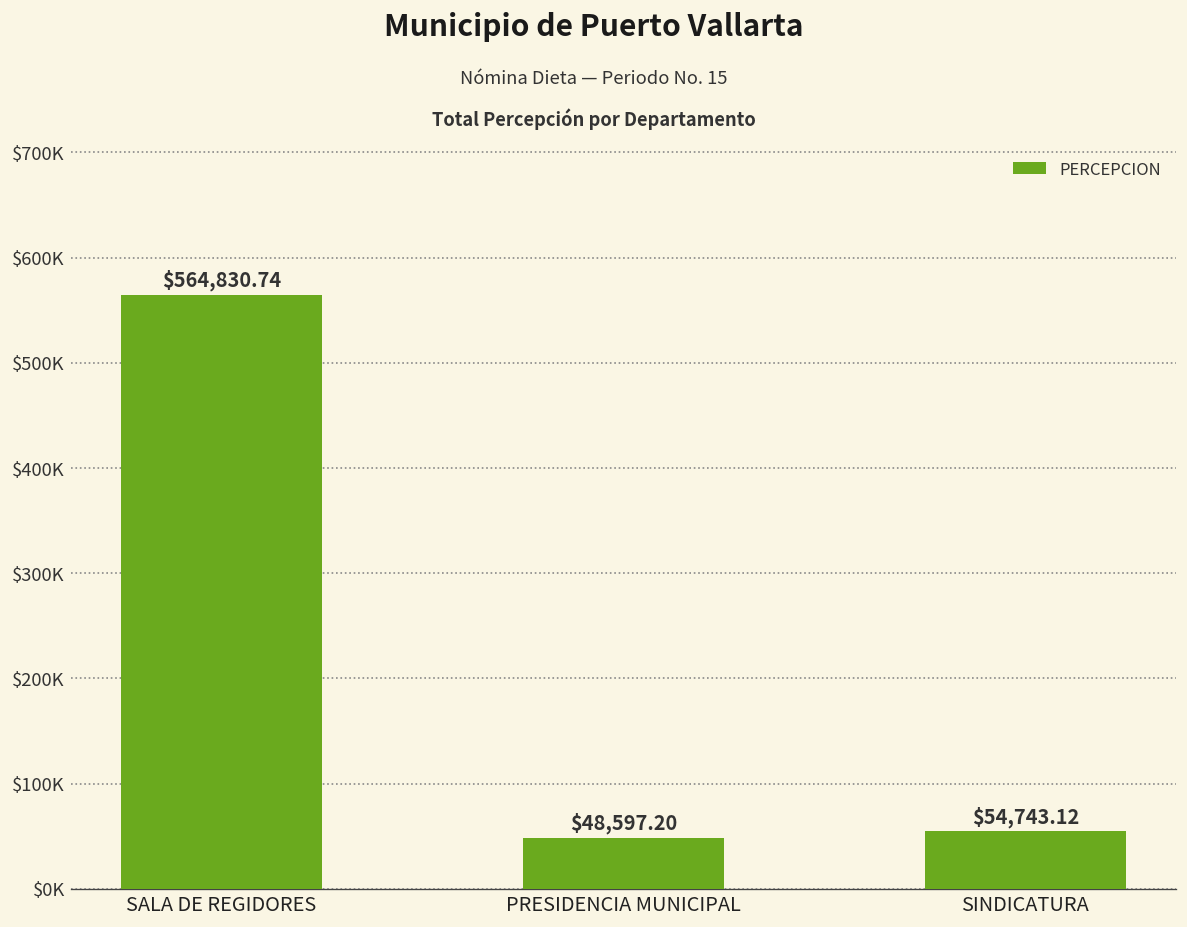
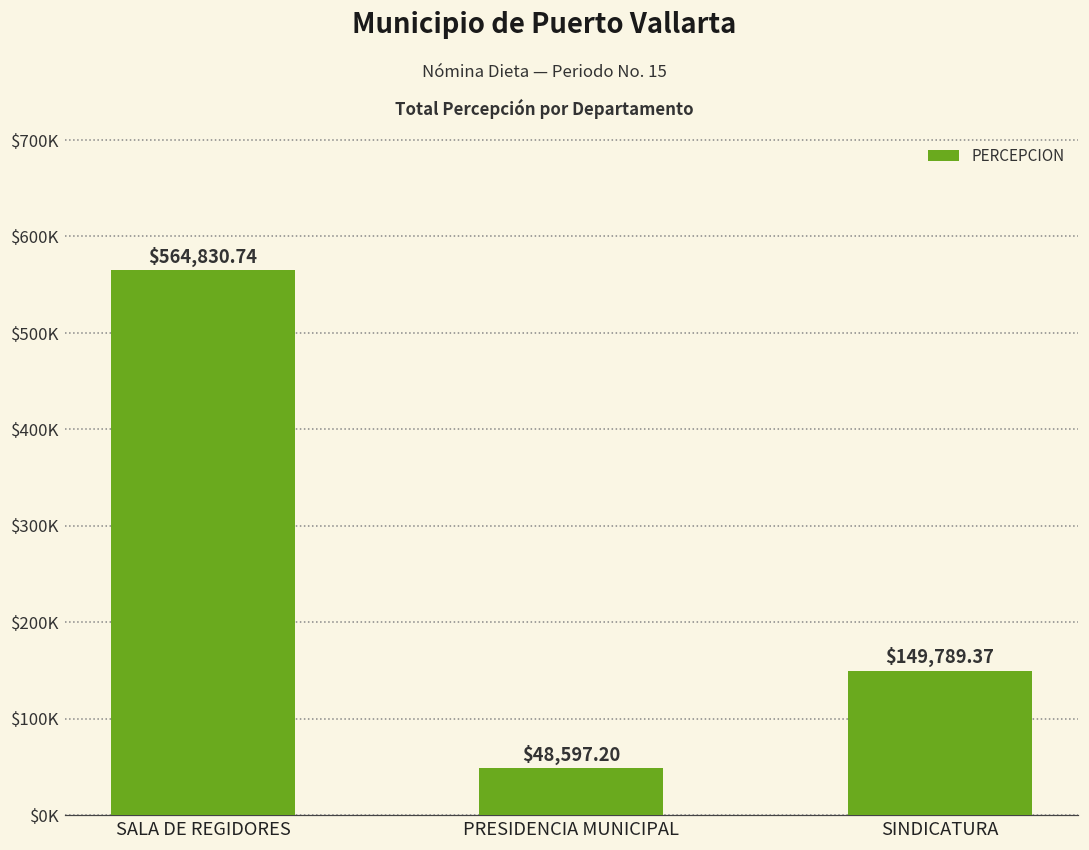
  {
    "SALA DE REGIDORES": "$564,830.74",
    "PRESIDENCIA MUNICIPAL": "$48,597.20",
-   "SINDICATURA": "$54,743.12"
+   "SINDICATURA": "$149,789.37"
  }
